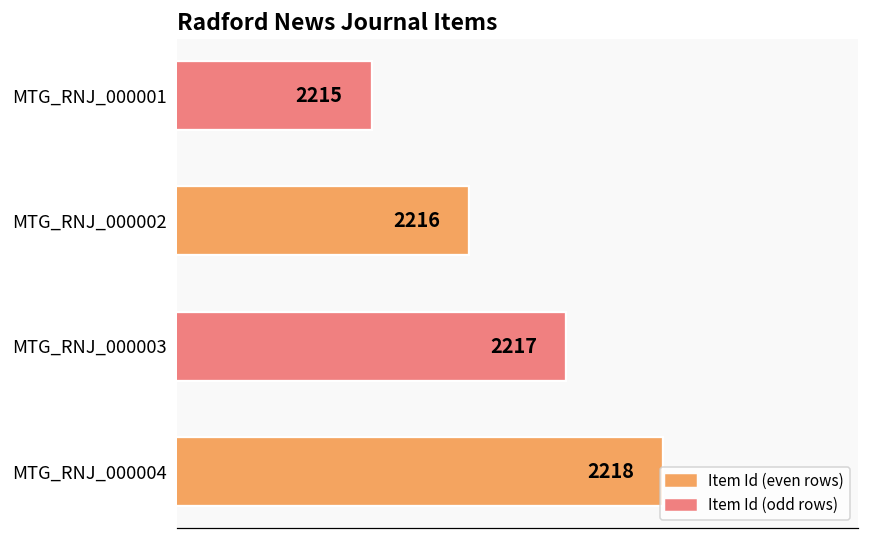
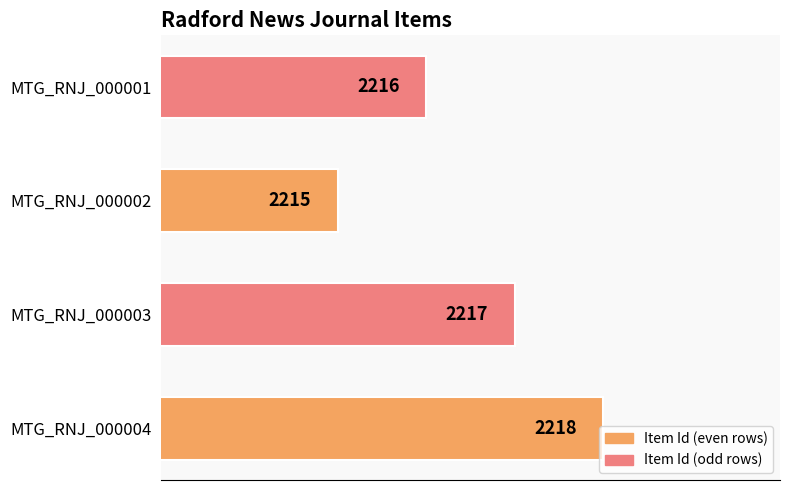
  {
-   "MTG_RNJ_000001": 2215,
-   "MTG_RNJ_000002": 2216,
+   "MTG_RNJ_000001": 2216,
+   "MTG_RNJ_000002": 2215,
    "MTG_RNJ_000003": 2217
  }
